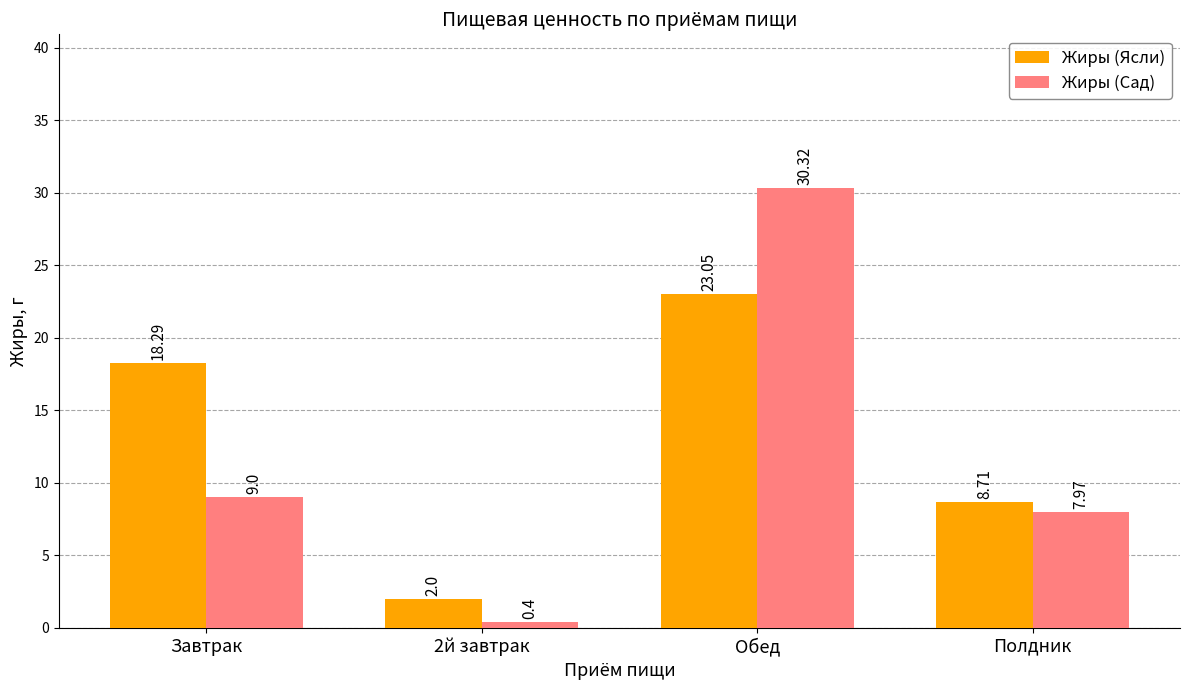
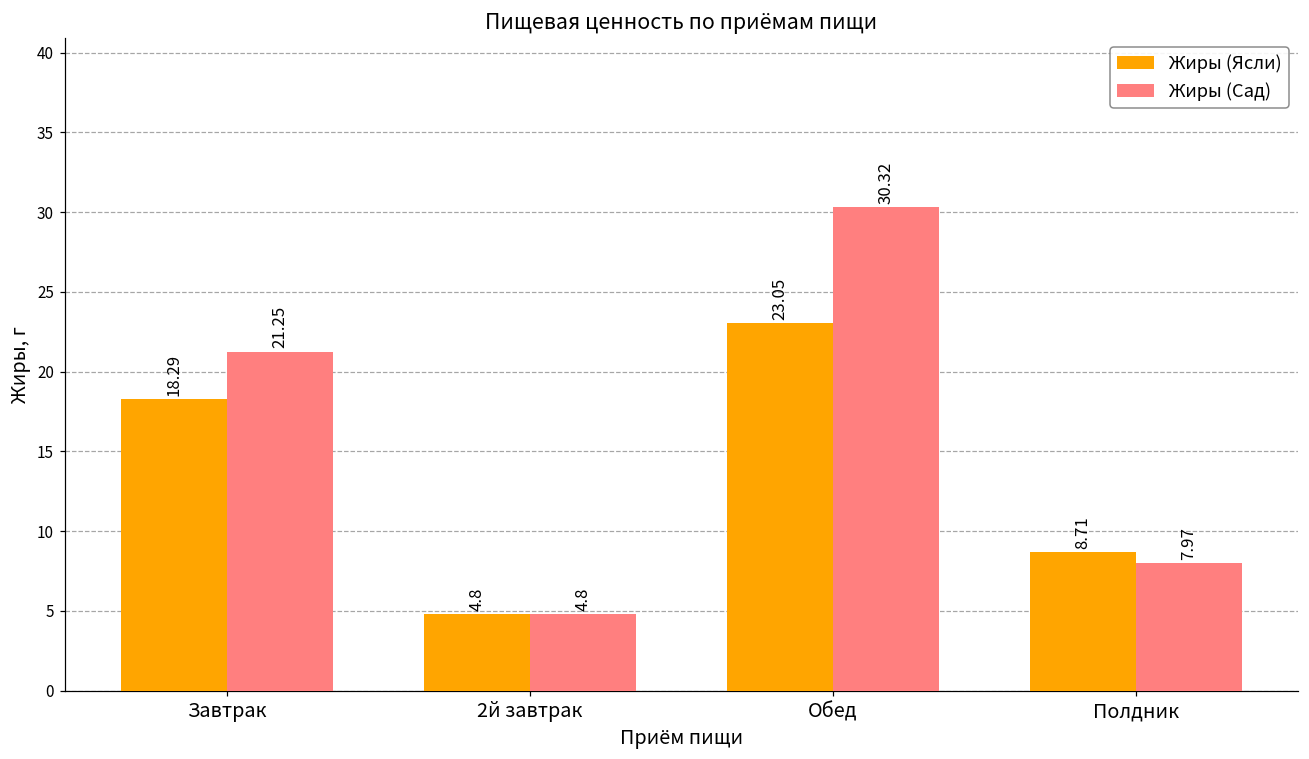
  {
    "Жиры (Ясли)": {
      "Завтрак": 18.29,
-     "2й завтрак": 2.0,
+     "2й завтрак": 4.8,
      "Обед": 23.05,
      "Полдник": 8.71
    },
    "Жиры (Сад)": {
-     "Завтрак": 9.0,
-     "2й завтрак": 0.4,
+     "Завтрак": 21.25,
+     "2й завтрак": 4.8,
      "Обед": 30.32,
      "Полдник": 7.97
    }
  }
